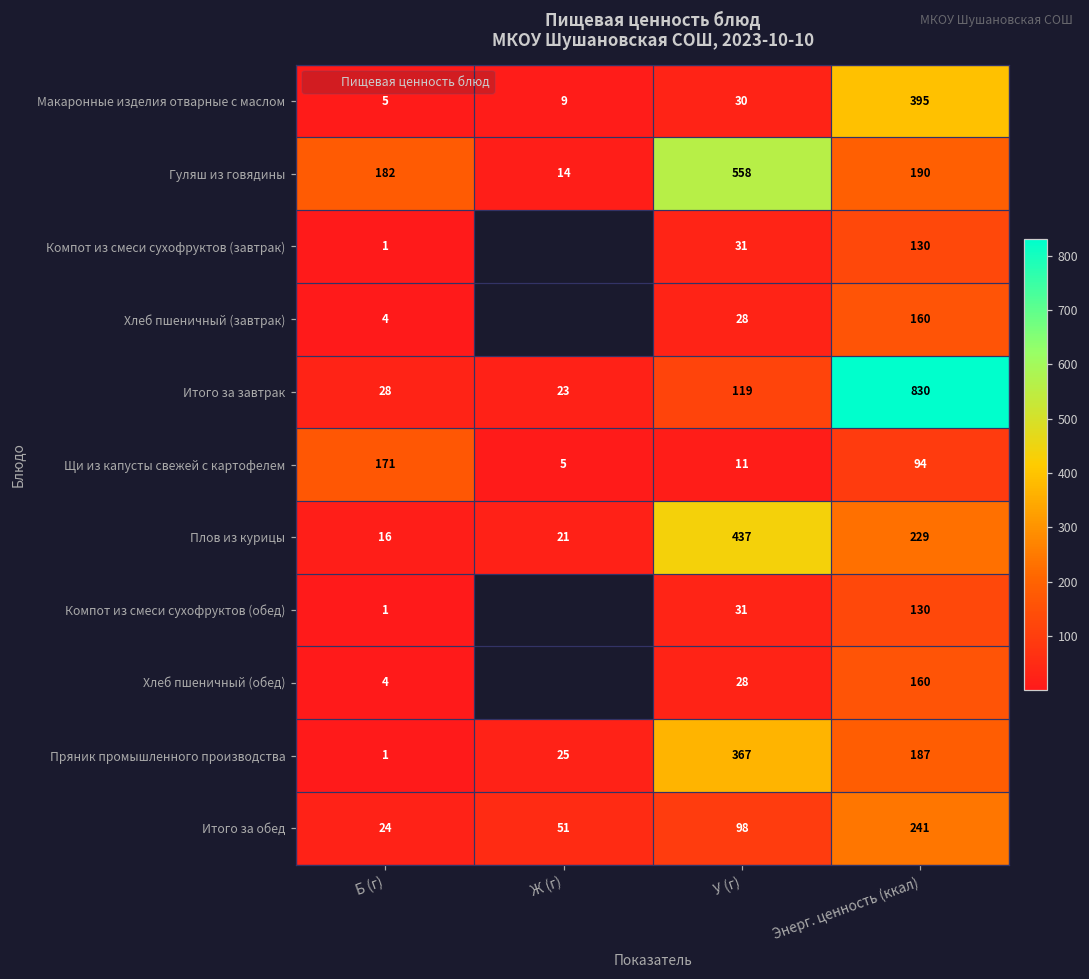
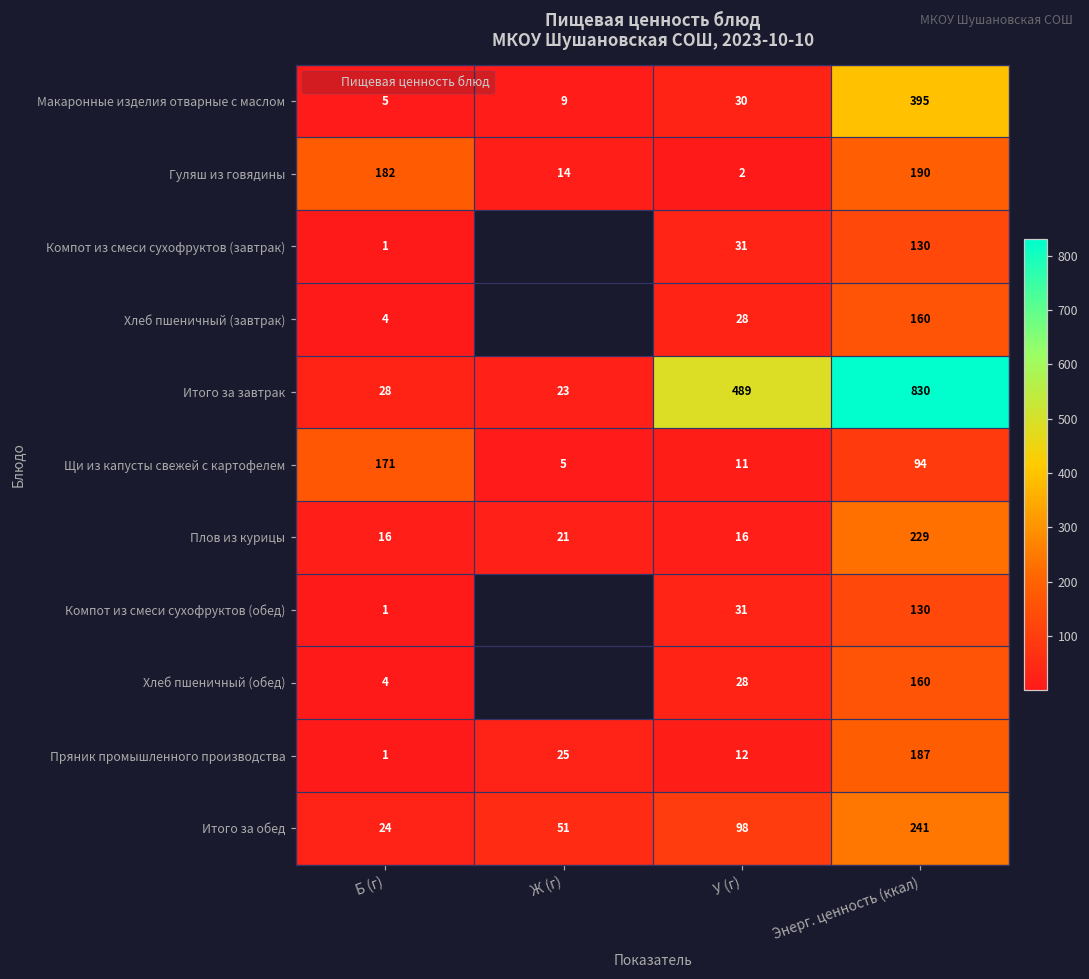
  {
    "Макаронные изделия отварные с маслом": {
      "Б (г)": 5,
      "Ж (г)": 9,
      "У (г)": 30,
      "Энерг. ценность (ккал)": 395
    },
    "Гуляш из говядины": {
      "Б (г)": 182,
      "Ж (г)": 14,
-     "У (г)": 558,
+     "У (г)": 2,
      "Энерг. ценность (ккал)": 190
    },
    "Компот из смеси сухофруктов (завтрак)": {
      "Б (г)": 1,
      "У (г)": 31,
      "Энерг. ценность (ккал)": 130
    },
    "Хлеб пшеничный (завтрак)": {
      "Б (г)": 4,
      "У (г)": 28,
      "Энерг. ценность (ккал)": 160
    },
    "Итого за завтрак": {
      "Б (г)": 28,
      "Ж (г)": 23,
-     "У (г)": 119,
+     "У (г)": 489,
      "Энерг. ценность (ккал)": 830
    },
    "Щи из капусты свежей с картофелем": {
      "Б (г)": 171,
      "Ж (г)": 5,
      "У (г)": 11,
      "Энерг. ценность (ккал)": 94
    },
    "Плов из курицы": {
      "Б (г)": 16,
      "Ж (г)": 21,
-     "У (г)": 437,
+     "У (г)": 16,
      "Энерг. ценность (ккал)": 229
    },
    "Компот из смеси сухофруктов (обед)": {
      "Б (г)": 1,
      "У (г)": 31,
      "Энерг. ценность (ккал)": 130
    },
    "Хлеб пшеничный (обед)": {
      "Б (г)": 4,
      "У (г)": 28,
      "Энерг. ценность (ккал)": 160
    },
    "Пряник промышленного производства": {
      "Б (г)": 1,
      "Ж (г)": 25,
-     "У (г)": 367,
+     "У (г)": 12,
      "Энерг. ценность (ккал)": 187
    },
    "Итого за обед": {
      "Б (г)": 24,
      "Ж (г)": 51,
      "У (г)": 98,
      "Энерг. ценность (ккал)": 241
    }
  }
